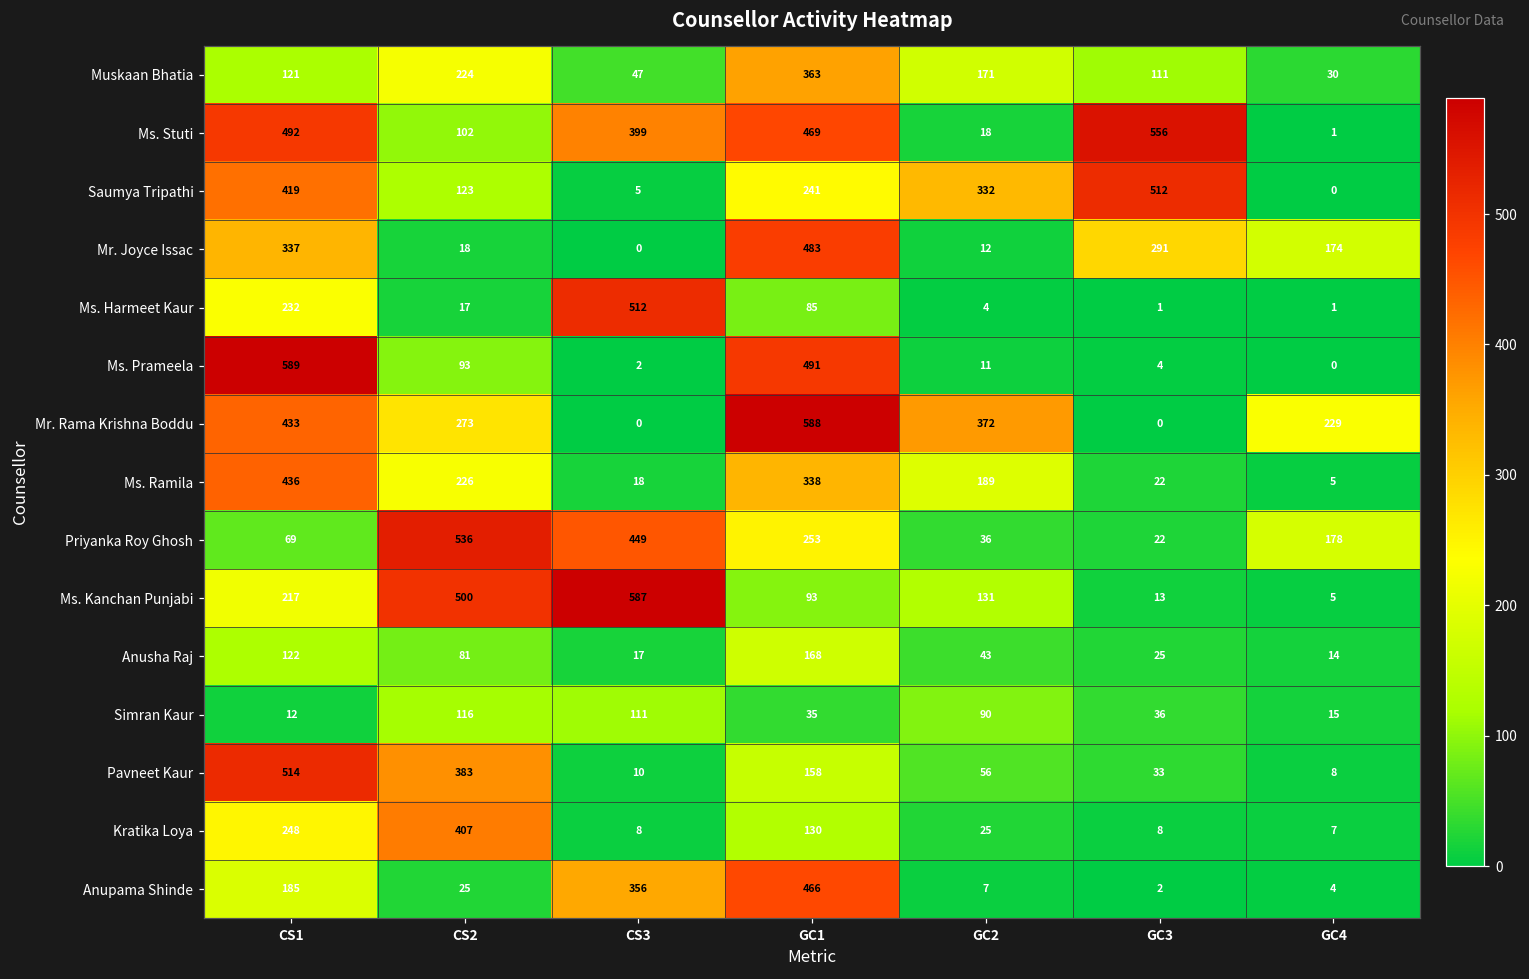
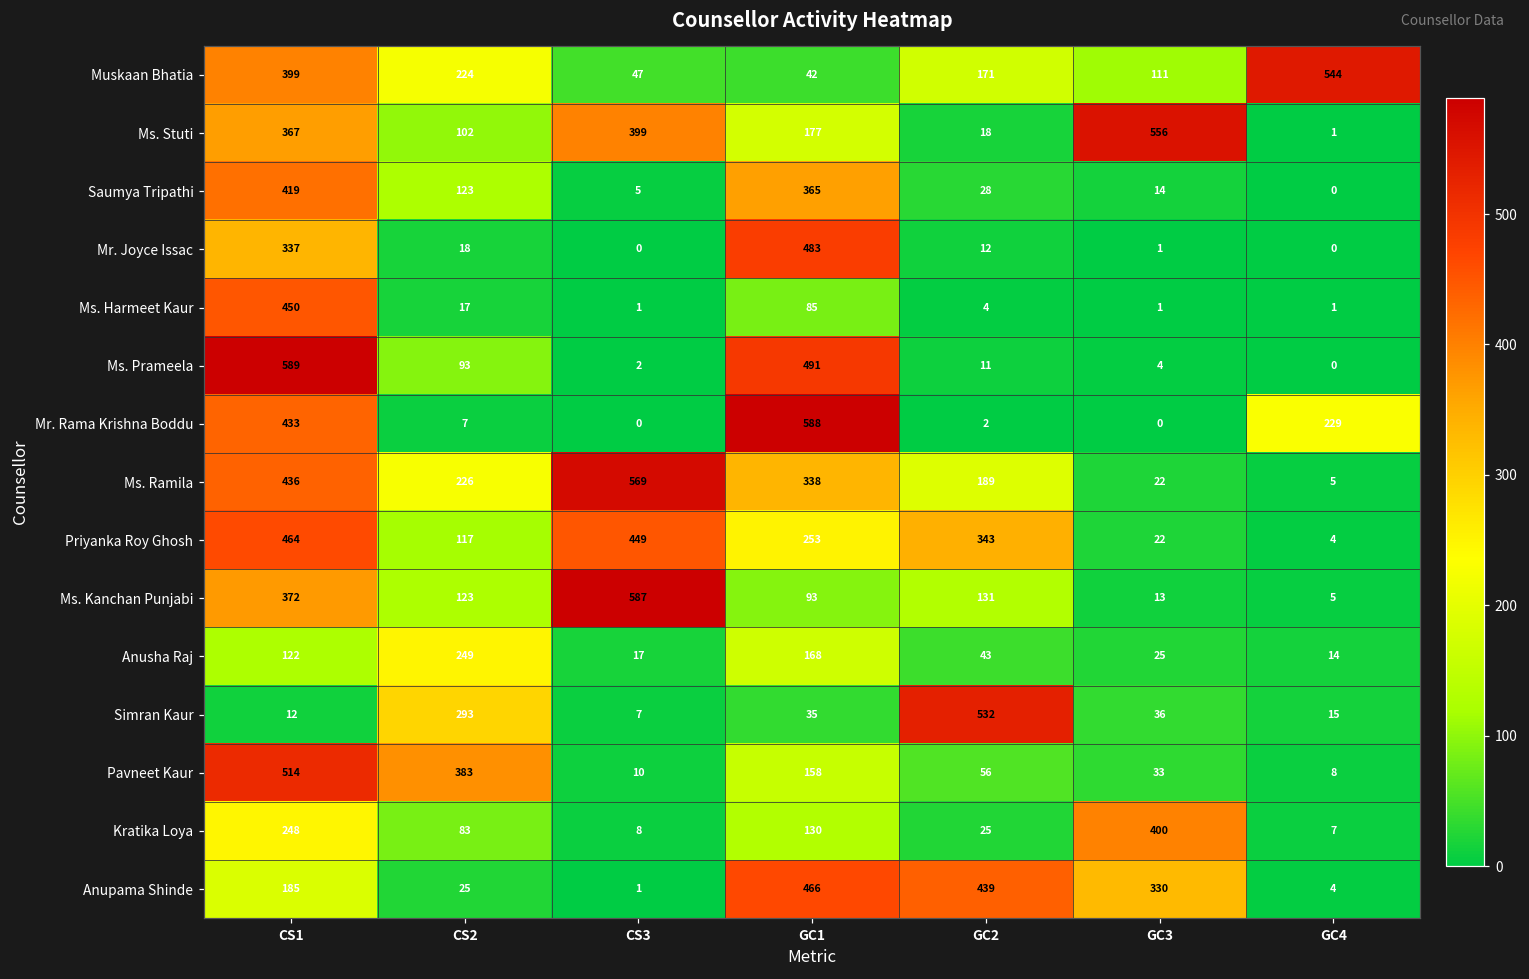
  {
    "Muskaan Bhatia": {
-     "CS1": 121,
+     "CS1": 399,
      "CS2": 224,
      "CS3": 47,
-     "GC1": 363,
+     "GC1": 42,
      "GC2": 171,
      "GC3": 111,
-     "GC4": 30
+     "GC4": 544
    },
    "Ms. Stuti": {
-     "CS1": 492,
+     "CS1": 367,
      "CS2": 102,
      "CS3": 399,
-     "GC1": 469,
+     "GC1": 177,
      "GC2": 18,
      "GC3": 556,
      "GC4": 1
    },
    "Saumya Tripathi": {
      "CS1": 419,
      "CS2": 123,
      "CS3": 5,
-     "GC1": 241,
-     "GC2": 332,
-     "GC3": 512,
+     "GC1": 365,
+     "GC2": 28,
+     "GC3": 14,
      "GC4": 0
    },
    "Mr. Joyce Issac": {
      "CS1": 337,
      "CS2": 18,
      "CS3": 0,
      "GC1": 483,
      "GC2": 12,
-     "GC3": 291,
-     "GC4": 174
+     "GC3": 1,
+     "GC4": 0
    },
    "Ms. Harmeet Kaur": {
-     "CS1": 232,
+     "CS1": 450,
      "CS2": 17,
-     "CS3": 512,
+     "CS3": 1,
      "GC1": 85,
      "GC2": 4,
      "GC3": 1,
      "GC4": 1
    },
    "Ms. Prameela": {
      "CS1": 589,
      "CS2": 93,
      "CS3": 2,
      "GC1": 491,
      "GC2": 11,
      "GC3": 4,
      "GC4": 0
    },
    "Mr. Rama Krishna Boddu": {
      "CS1": 433,
-     "CS2": 273,
+     "CS2": 7,
      "CS3": 0,
      "GC1": 588,
-     "GC2": 372,
+     "GC2": 2,
      "GC3": 0,
      "GC4": 229
    },
    "Ms. Ramila": {
      "CS1": 436,
      "CS2": 226,
-     "CS3": 18,
+     "CS3": 569,
      "GC1": 338,
      "GC2": 189,
      "GC3": 22,
      "GC4": 5
    },
    "Priyanka Roy Ghosh": {
-     "CS1": 69,
-     "CS2": 536,
+     "CS1": 464,
+     "CS2": 117,
      "CS3": 449,
      "GC1": 253,
-     "GC2": 36,
+     "GC2": 343,
      "GC3": 22,
-     "GC4": 178
+     "GC4": 4
    },
    "Ms. Kanchan Punjabi": {
-     "CS1": 217,
-     "CS2": 500,
+     "CS1": 372,
+     "CS2": 123,
      "CS3": 587,
      "GC1": 93,
      "GC2": 131,
      "GC3": 13,
      "GC4": 5
    },
    "Anusha Raj": {
      "CS1": 122,
-     "CS2": 81,
+     "CS2": 249,
      "CS3": 17,
      "GC1": 168,
      "GC2": 43,
      "GC3": 25,
      "GC4": 14
    },
    "Simran Kaur": {
      "CS1": 12,
-     "CS2": 116,
-     "CS3": 111,
+     "CS2": 293,
+     "CS3": 7,
      "GC1": 35,
-     "GC2": 90,
+     "GC2": 532,
      "GC3": 36,
      "GC4": 15
    },
    "Pavneet Kaur": {
      "CS1": 514,
      "CS2": 383,
      "CS3": 10,
      "GC1": 158,
      "GC2": 56,
      "GC3": 33,
      "GC4": 8
    },
    "Kratika Loya": {
      "CS1": 248,
-     "CS2": 407,
+     "CS2": 83,
      "CS3": 8,
      "GC1": 130,
      "GC2": 25,
-     "GC3": 8,
+     "GC3": 400,
      "GC4": 7
    },
    "Anupama Shinde": {
      "CS1": 185,
      "CS2": 25,
-     "CS3": 356,
+     "CS3": 1,
      "GC1": 466,
-     "GC2": 7,
-     "GC3": 2,
+     "GC2": 439,
+     "GC3": 330,
      "GC4": 4
    }
  }
